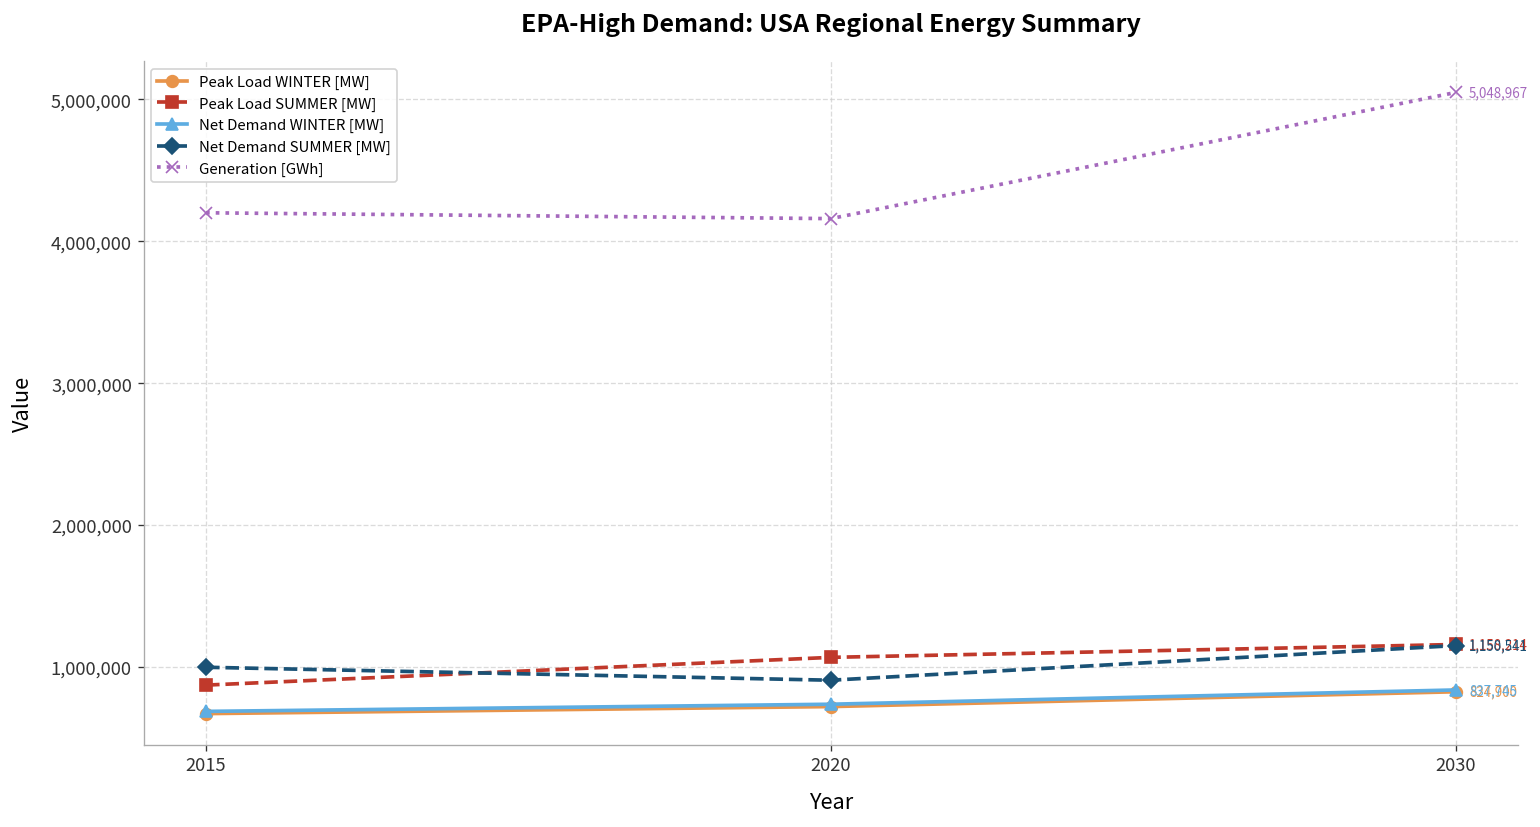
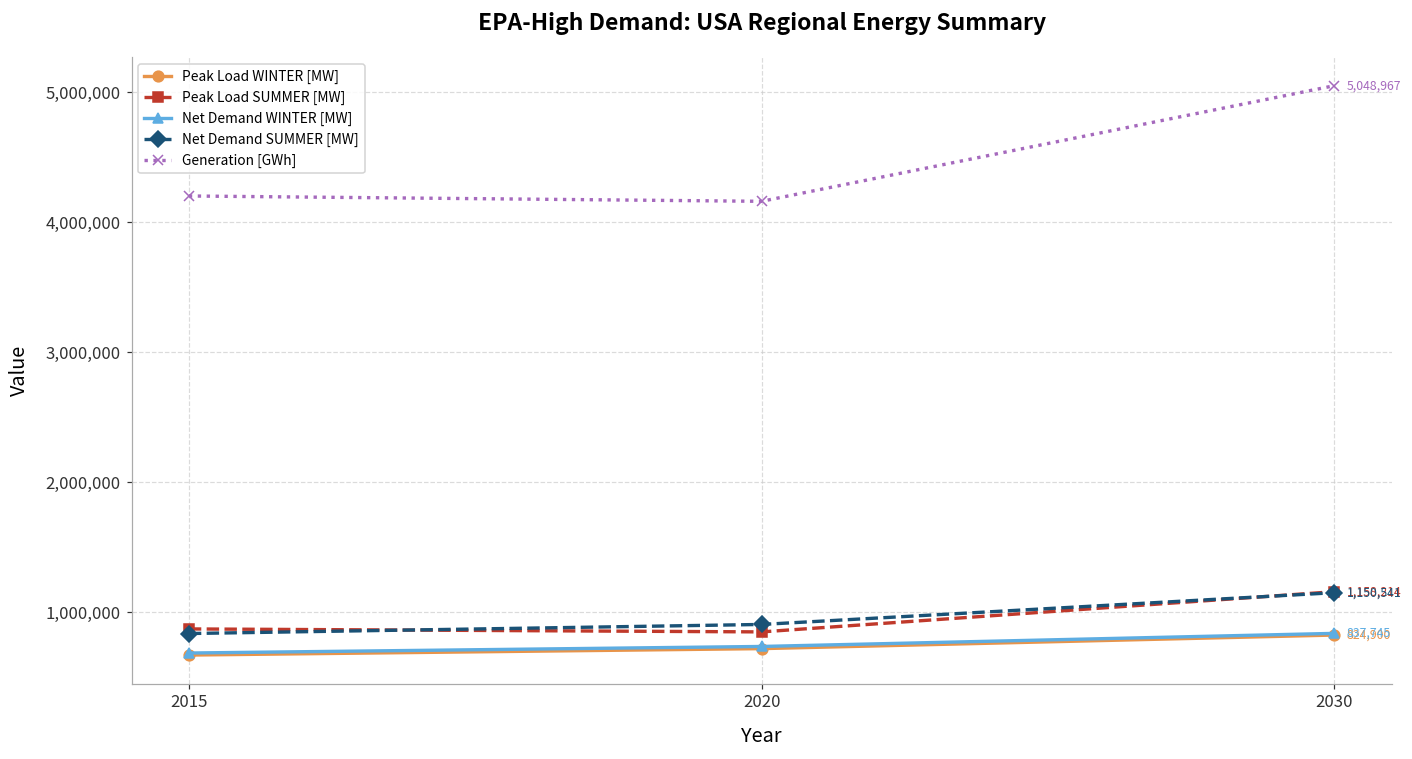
  {
    "Peak Load SUMMER [MW]": {
      "2015": "870,000",
-     "2020": "1,070,000"
+     "2020": "850,000"
    },
    "Net Demand SUMMER [MW]": {
-     "2015": "1,000,000",
+     "2015": "840,000",
      "2020": "910,000"
    },
    "Generation [GWh]": {
      "2030": "5,048,967"
    }
  }
